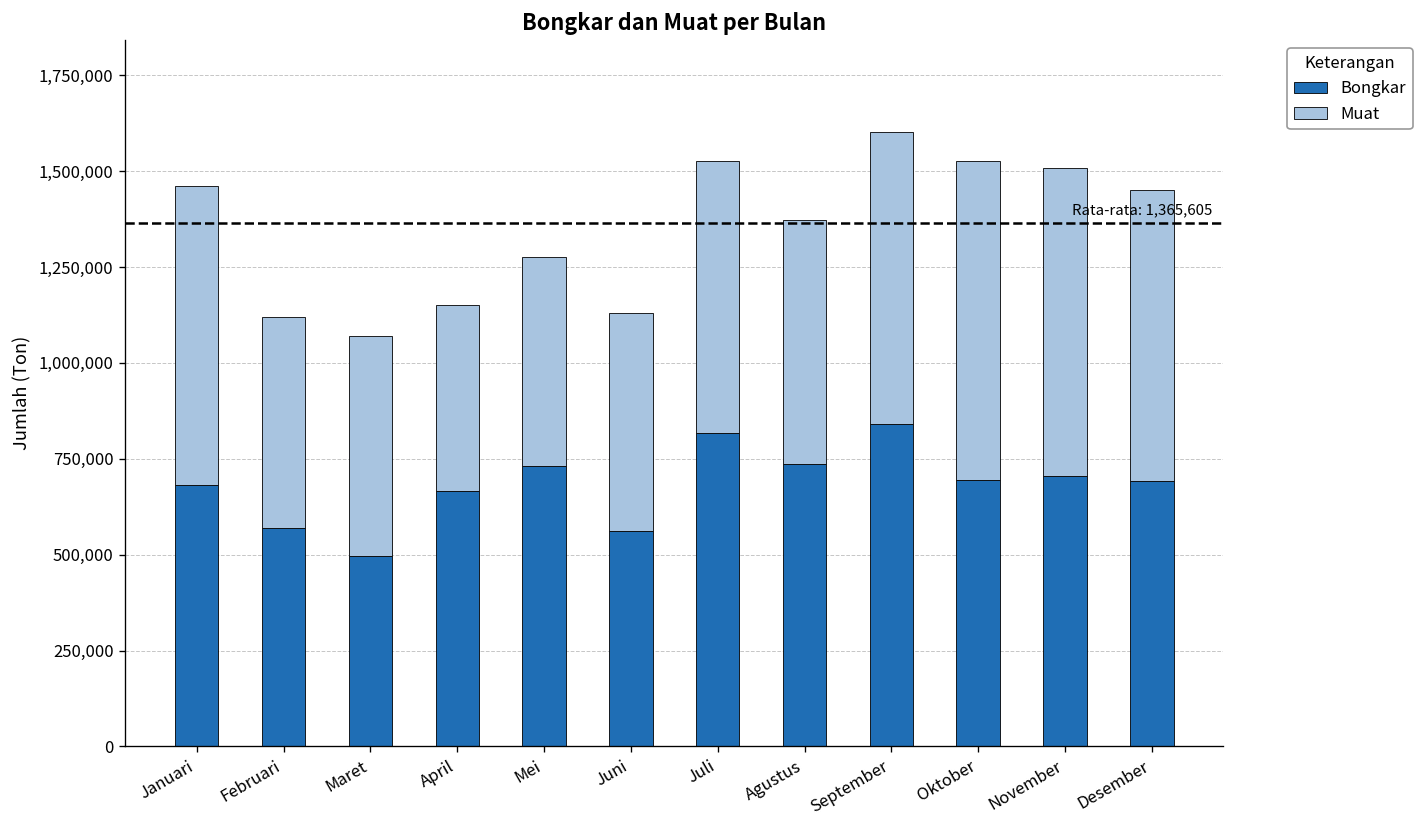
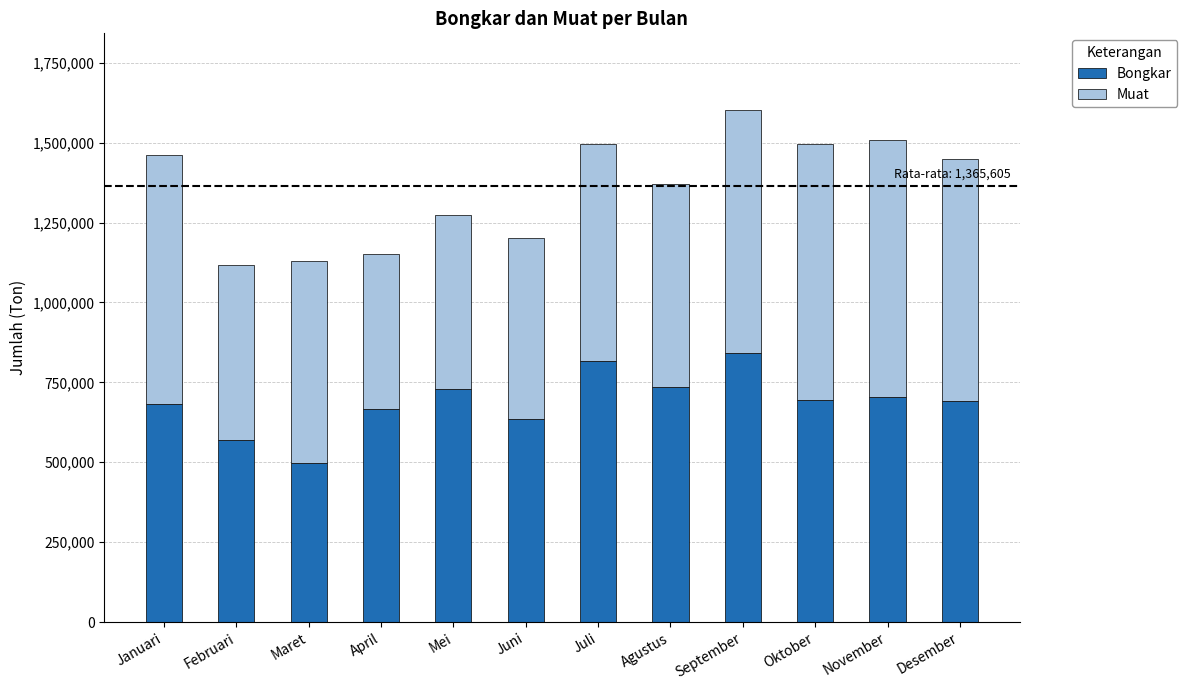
  {
    "Bongkar": {
      "Januari": "680,000",
      "Februari": "570,000",
      "Maret": "500,000",
      "April": "670,000",
      "Mei": "730,000",
-     "Juni": "560,000",
+     "Juni": "630,000",
      "Juli": "820,000",
      "Agustus": "740,000",
      "September": "840,000",
      "Oktober": "690,000",
      "November": "700,000",
      "Desember": "690,000"
    },
    "Muat": {
      "Januari": "780,000",
      "Februari": "550,000",
-     "Maret": "570,000",
+     "Maret": "630,000",
      "April": "490,000",
      "Mei": "550,000",
      "Juni": "570,000",
-     "Juli": "710,000",
+     "Juli": "680,000",
      "Agustus": "640,000",
      "September": "760,000",
-     "Oktober": "830,000",
+     "Oktober": "800,000",
      "November": "800,000"
    }
  }
